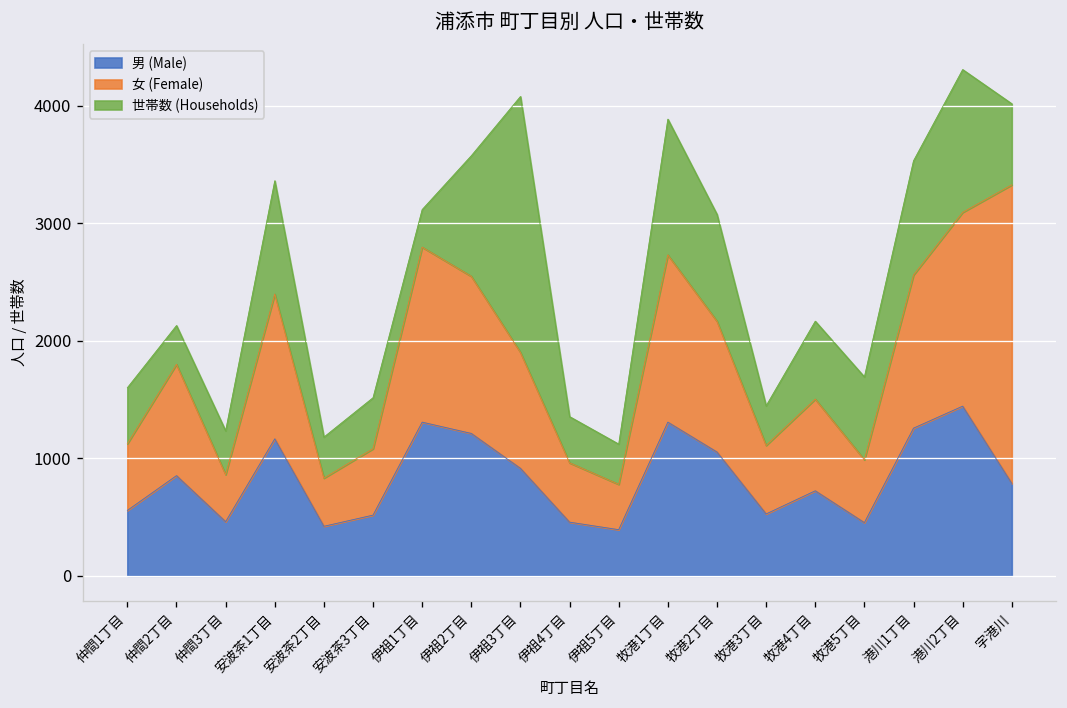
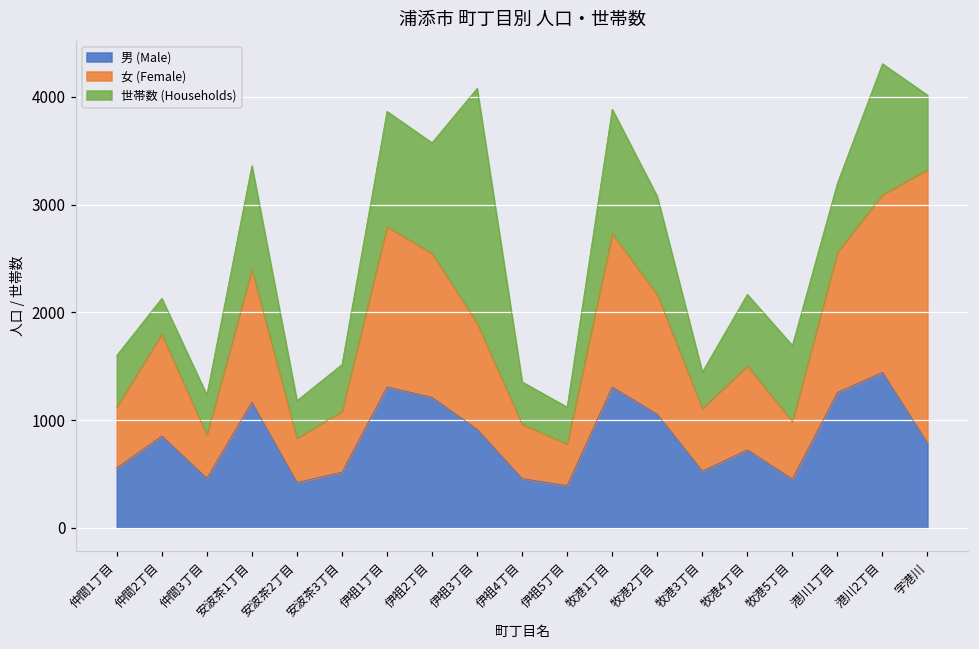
  {
    "男 (Male)": {
      "仲間1丁目": 600,
      "仲間2丁目": 900,
      "仲間3丁目": 500,
      "安波茶1丁目": 1200,
      "安波茶2丁目": 400,
      "安波茶3丁目": 500,
      "伊祖1丁目": 1300,
      "伊祖2丁目": 1200,
      "伊祖3丁目": 900,
      "伊祖4丁目": 500,
      "伊祖5丁目": 400,
      "牧港1丁目": 1300,
      "牧港2丁目": 1100,
      "牧港3丁目": 500,
      "牧港4丁目": 700,
      "牧港5丁目": 500,
      "港川1丁目": 1300,
      "港川2丁目": 1400,
      "字港川": 800
    },
    "女 (Female)": {
      "仲間1丁目": 600,
      "仲間2丁目": 900,
      "仲間3丁目": 400,
      "安波茶1丁目": 1200,
      "安波茶2丁目": 400,
      "安波茶3丁目": 600,
      "伊祖1丁目": 1500,
      "伊祖2丁目": 1300,
      "伊祖3丁目": 1000,
      "伊祖4丁目": 500,
      "伊祖5丁目": 400,
      "牧港1丁目": 1400,
      "牧港2丁目": 1100,
      "牧港3丁目": 600,
      "牧港4丁目": 800,
      "牧港5丁目": 500,
      "港川1丁目": 1300,
      "港川2丁目": 1600,
      "字港川": 2500
    },
    "世帯数 (Households)": {
      "仲間1丁目": 500,
      "仲間2丁目": 300,
      "仲間3丁目": 400,
      "安波茶1丁目": 1000,
      "安波茶2丁目": 300,
      "安波茶3丁目": 400,
-     "伊祖1丁目": 300,
+     "伊祖1丁目": 1100,
      "伊祖2丁目": 1000,
      "伊祖3丁目": 2200,
      "伊祖4丁目": 400,
      "伊祖5丁目": 300,
      "牧港1丁目": 1200,
      "牧港2丁目": 900,
      "牧港3丁目": 300,
      "牧港4丁目": 700,
      "牧港5丁目": 700,
-     "港川1丁目": 1000,
+     "港川1丁目": 600,
      "港川2丁目": 1200,
      "字港川": 700
    }
  }
